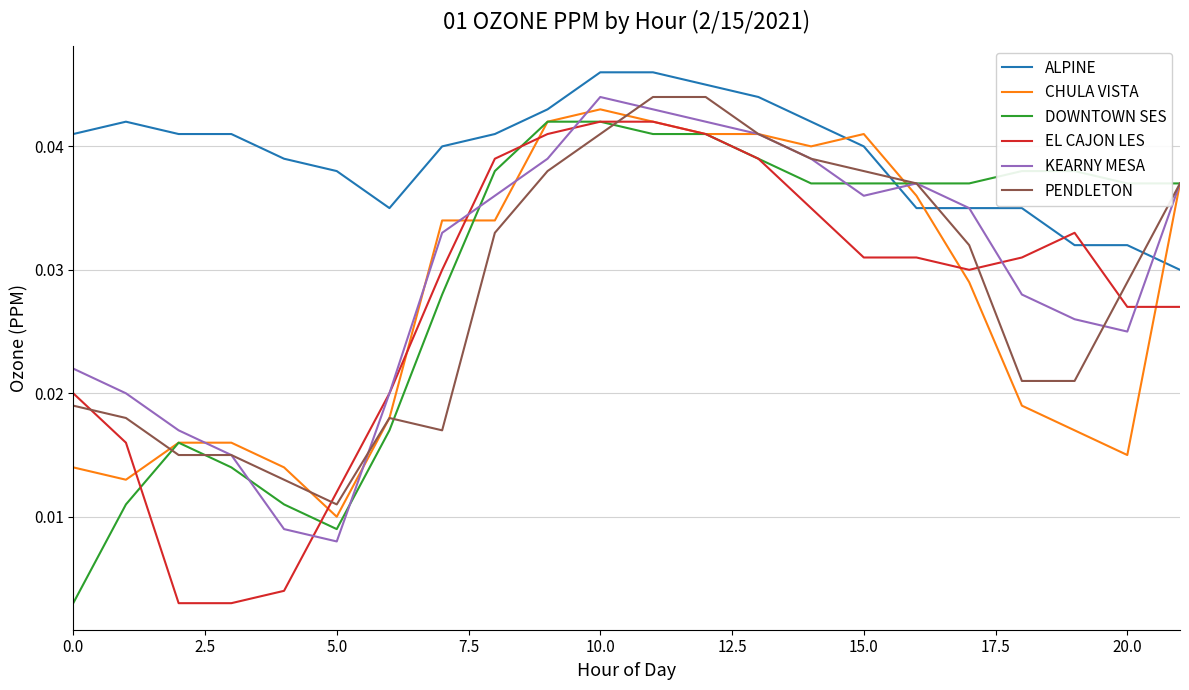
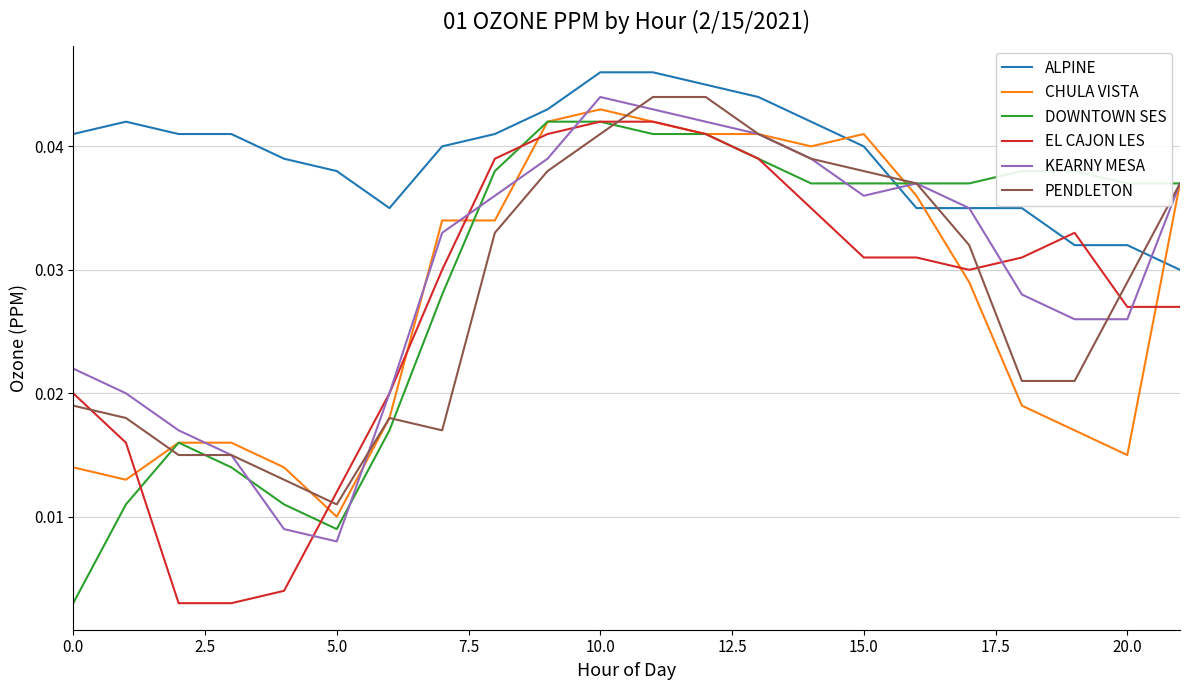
  {
    "ALPINE": {
      "0.0": 0.041,
      "5.0": 0.038,
      "10.0": 0.046,
      "15.0": 0.040,
      "20.0": 0.032
    },
    "CHULA VISTA": {
      "0.0": 0.014,
      "5.0": 0.010,
      "10.0": 0.043,
      "15.0": 0.041,
      "20.0": 0.015
    },
    "DOWNTOWN SES": {
      "0.0": 0.003,
      "5.0": 0.009,
      "15.0": 0.037
    },
    "EL CAJON LES": {
      "0.0": 0.020,
      "5.0": 0.012,
      "15.0": 0.031,
      "20.0": 0.027
    },
    "KEARNY MESA": {
      "0.0": 0.022,
      "5.0": 0.008,
      "10.0": 0.044,
      "15.0": 0.036,
-     "20.0": 0.025
+     "20.0": 0.026
    },
    "PENDLETON": {
      "0.0": 0.019,
      "5.0": 0.011,
      "10.0": 0.041,
      "15.0": 0.038,
      "20.0": 0.029
    }
  }
